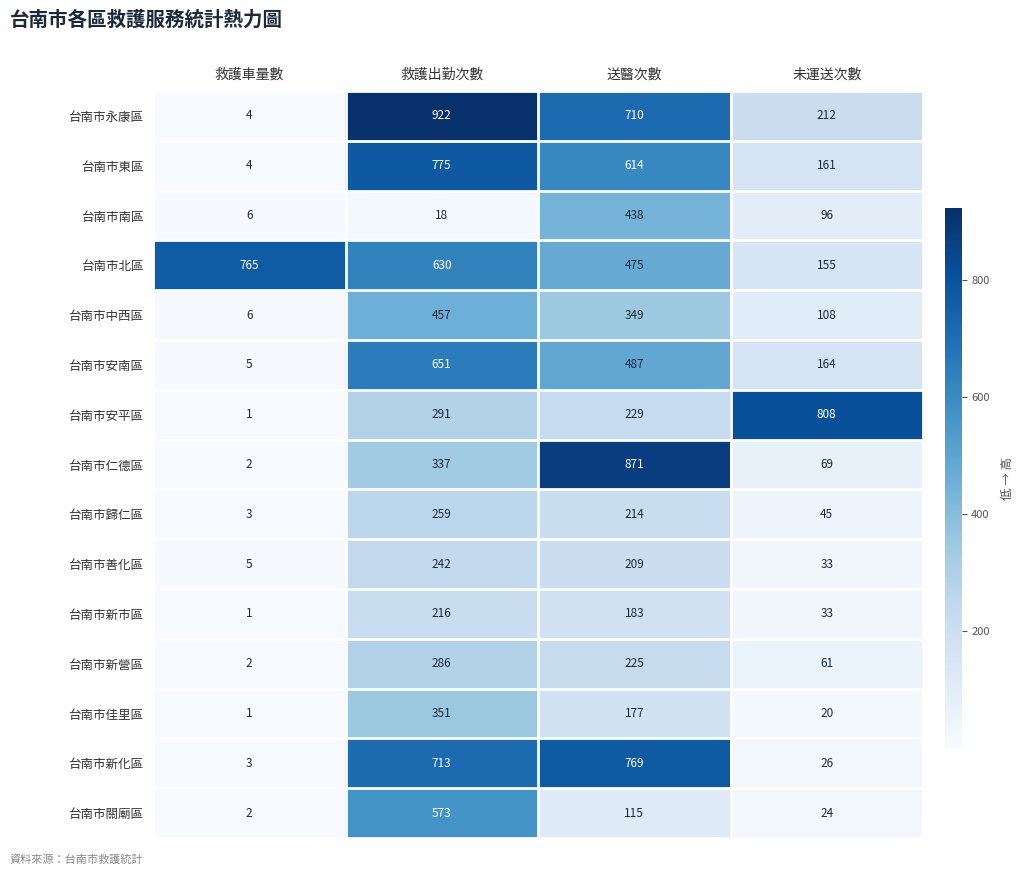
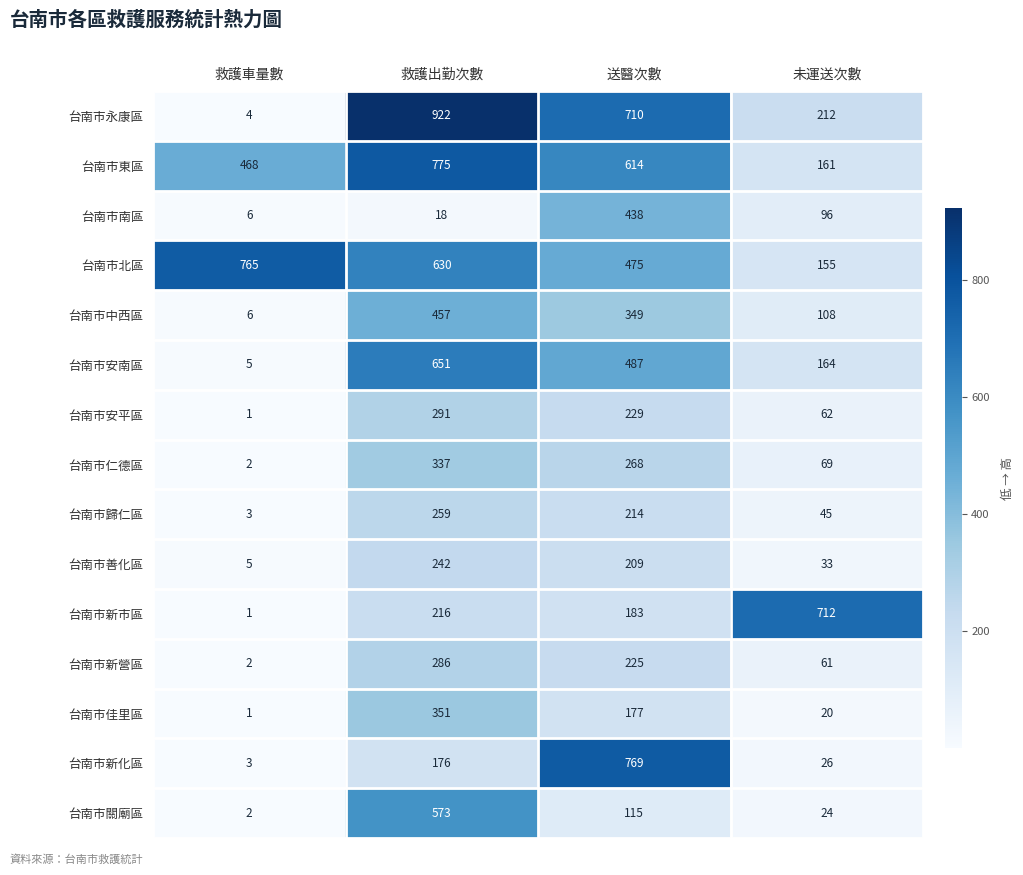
  {
    "台南市永康區": {
      "救護車量數": 4,
      "救護出勤次數": 922,
      "送醫次數": 710,
      "未運送次數": 212
    },
    "台南市東區": {
-     "救護車量數": 4,
+     "救護車量數": 468,
      "救護出勤次數": 775,
      "送醫次數": 614,
      "未運送次數": 161
    },
    "台南市南區": {
      "救護車量數": 6,
      "救護出勤次數": 18,
      "送醫次數": 438,
      "未運送次數": 96
    },
    "台南市北區": {
      "救護車量數": 765,
      "救護出勤次數": 630,
      "送醫次數": 475,
      "未運送次數": 155
    },
    "台南市中西區": {
      "救護車量數": 6,
      "救護出勤次數": 457,
      "送醫次數": 349,
      "未運送次數": 108
    },
    "台南市安南區": {
      "救護車量數": 5,
      "救護出勤次數": 651,
      "送醫次數": 487,
      "未運送次數": 164
    },
    "台南市安平區": {
      "救護車量數": 1,
      "救護出勤次數": 291,
      "送醫次數": 229,
-     "未運送次數": 808
+     "未運送次數": 62
    },
    "台南市仁德區": {
      "救護車量數": 2,
      "救護出勤次數": 337,
-     "送醫次數": 871,
+     "送醫次數": 268,
      "未運送次數": 69
    },
    "台南市歸仁區": {
      "救護車量數": 3,
      "救護出勤次數": 259,
      "送醫次數": 214,
      "未運送次數": 45
    },
    "台南市善化區": {
      "救護車量數": 5,
      "救護出勤次數": 242,
      "送醫次數": 209,
      "未運送次數": 33
    },
    "台南市新市區": {
      "救護車量數": 1,
      "救護出勤次數": 216,
      "送醫次數": 183,
-     "未運送次數": 33
+     "未運送次數": 712
    },
    "台南市新營區": {
      "救護車量數": 2,
      "救護出勤次數": 286,
      "送醫次數": 225,
      "未運送次數": 61
    },
    "台南市佳里區": {
      "救護車量數": 1,
      "救護出勤次數": 351,
      "送醫次數": 177,
      "未運送次數": 20
    },
    "台南市新化區": {
      "救護車量數": 3,
-     "救護出勤次數": 713,
+     "救護出勤次數": 176,
      "送醫次數": 769,
      "未運送次數": 26
    },
    "台南市關廟區": {
      "救護車量數": 2,
      "救護出勤次數": 573,
      "送醫次數": 115,
      "未運送次數": 24
    }
  }
